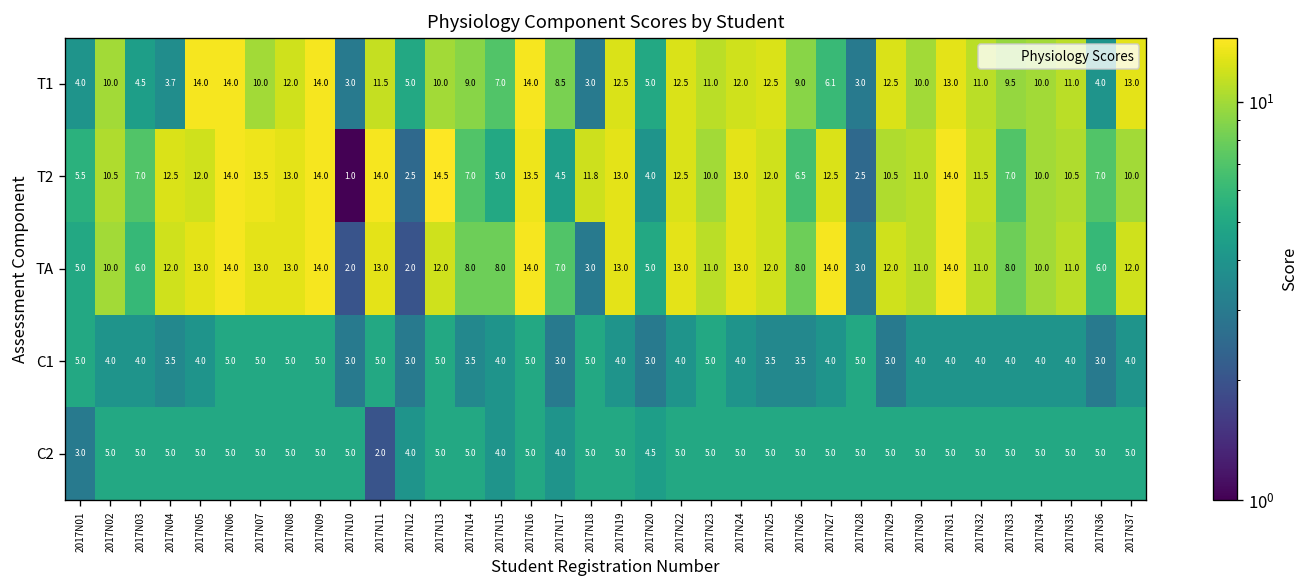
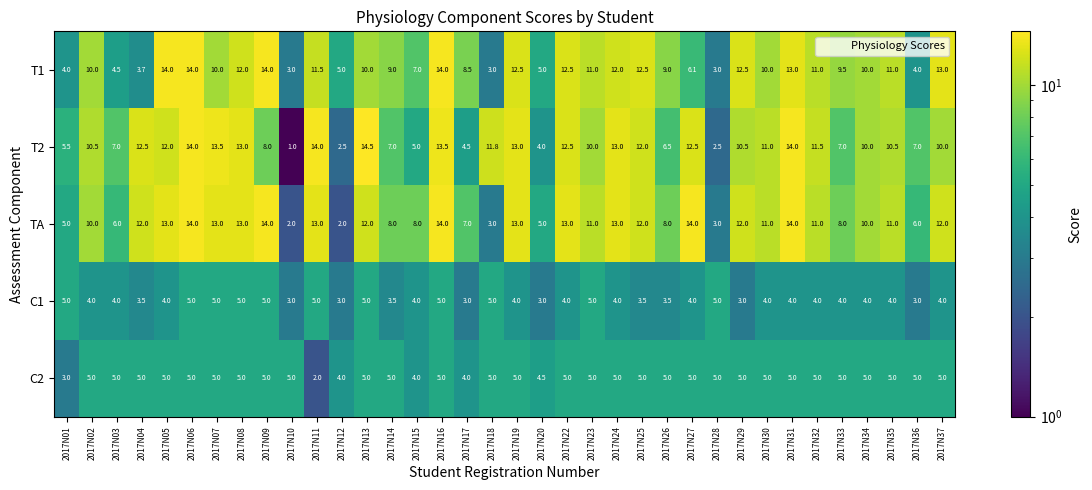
  {
    "T1": {
      "2017N01": 4.0,
      "2017N02": 10.0,
      "2017N03": 4.5,
      "2017N04": 3.7,
      "2017N05": 14.0,
      "2017N06": 14.0,
      "2017N07": 10.0,
      "2017N08": 12.0,
      "2017N09": 14.0,
      "2017N10": 3.0,
      "2017N11": 11.5,
      "2017N12": 5.0,
      "2017N13": 10.0,
      "2017N14": 9.0,
      "2017N15": 7.0,
      "2017N16": 14.0,
      "2017N17": 8.5,
      "2017N18": 3.0,
      "2017N19": 12.5,
      "2017N20": 5.0,
      "2017N22": 12.5,
      "2017N23": 11.0,
      "2017N24": 12.0,
      "2017N25": 12.5,
      "2017N26": 9.0,
      "2017N27": 6.1,
      "2017N28": 3.0,
      "2017N29": 12.5,
      "2017N30": 10.0,
      "2017N31": 13.0,
      "2017N32": 11.0,
      "2017N33": 9.5,
      "2017N34": 10.0,
      "2017N35": 11.0,
      "2017N36": 4.0,
      "2017N37": 13.0
    },
    "T2": {
      "2017N01": 5.5,
      "2017N02": 10.5,
      "2017N03": 7.0,
      "2017N04": 12.5,
      "2017N05": 12.0,
      "2017N06": 14.0,
      "2017N07": 13.5,
      "2017N08": 13.0,
-     "2017N09": 14.0,
+     "2017N09": 8.0,
      "2017N10": 1.0,
      "2017N11": 14.0,
      "2017N12": 2.5,
      "2017N13": 14.5,
      "2017N14": 7.0,
      "2017N15": 5.0,
      "2017N16": 13.5,
      "2017N17": 4.5,
      "2017N18": 11.8,
      "2017N19": 13.0,
      "2017N20": 4.0,
      "2017N22": 12.5,
      "2017N23": 10.0,
      "2017N24": 13.0,
      "2017N25": 12.0,
      "2017N26": 6.5,
      "2017N27": 12.5,
      "2017N28": 2.5,
      "2017N29": 10.5,
      "2017N30": 11.0,
      "2017N31": 14.0,
      "2017N32": 11.5,
      "2017N33": 7.0,
      "2017N34": 10.0,
      "2017N35": 10.5,
      "2017N36": 7.0,
      "2017N37": 10.0
    },
    "TA": {
      "2017N01": 5.0,
      "2017N02": 10.0,
      "2017N03": 6.0,
      "2017N04": 12.0,
      "2017N05": 13.0,
      "2017N06": 14.0,
      "2017N07": 13.0,
      "2017N08": 13.0,
      "2017N09": 14.0,
      "2017N10": 2.0,
      "2017N11": 13.0,
      "2017N12": 2.0,
      "2017N13": 12.0,
      "2017N14": 8.0,
      "2017N15": 8.0,
      "2017N16": 14.0,
      "2017N17": 7.0,
      "2017N18": 3.0,
      "2017N19": 13.0,
      "2017N20": 5.0,
      "2017N22": 13.0,
      "2017N23": 11.0,
      "2017N24": 13.0,
      "2017N25": 12.0,
      "2017N26": 8.0,
      "2017N27": 14.0,
      "2017N28": 3.0,
      "2017N29": 12.0,
      "2017N30": 11.0,
      "2017N31": 14.0,
      "2017N32": 11.0,
      "2017N33": 8.0,
      "2017N34": 10.0,
      "2017N35": 11.0,
      "2017N36": 6.0,
      "2017N37": 12.0
    },
    "C1": {
      "2017N01": 5.0,
      "2017N02": 4.0,
      "2017N03": 4.0,
      "2017N04": 3.5,
      "2017N05": 4.0,
      "2017N06": 5.0,
      "2017N07": 5.0,
      "2017N08": 5.0,
      "2017N09": 5.0,
      "2017N10": 3.0,
      "2017N11": 5.0,
      "2017N12": 3.0,
      "2017N13": 5.0,
      "2017N14": 3.5,
      "2017N15": 4.0,
      "2017N16": 5.0,
      "2017N17": 3.0,
      "2017N18": 5.0,
      "2017N19": 4.0,
      "2017N20": 3.0,
      "2017N22": 4.0,
      "2017N23": 5.0,
      "2017N24": 4.0,
      "2017N25": 3.5,
      "2017N26": 3.5,
      "2017N27": 4.0,
      "2017N28": 5.0,
      "2017N29": 3.0,
      "2017N30": 4.0,
      "2017N31": 4.0,
      "2017N32": 4.0,
      "2017N33": 4.0,
      "2017N34": 4.0,
      "2017N35": 4.0,
      "2017N36": 3.0,
      "2017N37": 4.0
    },
    "C2": {
      "2017N01": 3.0,
      "2017N02": 5.0,
      "2017N03": 5.0,
      "2017N04": 5.0,
      "2017N05": 5.0,
      "2017N06": 5.0,
      "2017N07": 5.0,
      "2017N08": 5.0,
      "2017N09": 5.0,
      "2017N10": 5.0,
      "2017N11": 2.0,
      "2017N12": 4.0,
      "2017N13": 5.0,
      "2017N14": 5.0,
      "2017N15": 4.0,
      "2017N16": 5.0,
      "2017N17": 4.0,
      "2017N18": 5.0,
      "2017N19": 5.0,
      "2017N20": 4.5,
      "2017N22": 5.0,
      "2017N23": 5.0,
      "2017N24": 5.0,
      "2017N25": 5.0,
      "2017N26": 5.0,
      "2017N27": 5.0,
      "2017N28": 5.0,
      "2017N29": 5.0,
      "2017N30": 5.0,
      "2017N31": 5.0,
      "2017N32": 5.0,
      "2017N33": 5.0,
      "2017N34": 5.0,
      "2017N35": 5.0,
      "2017N36": 5.0,
      "2017N37": 5.0
    }
  }
